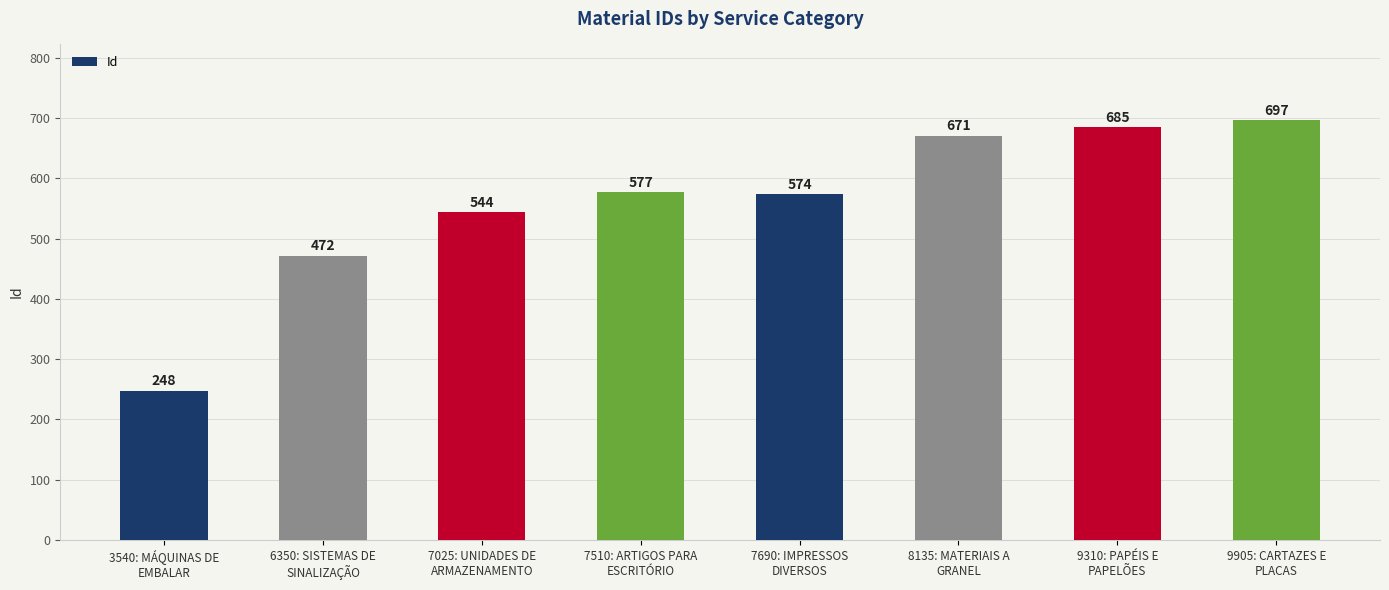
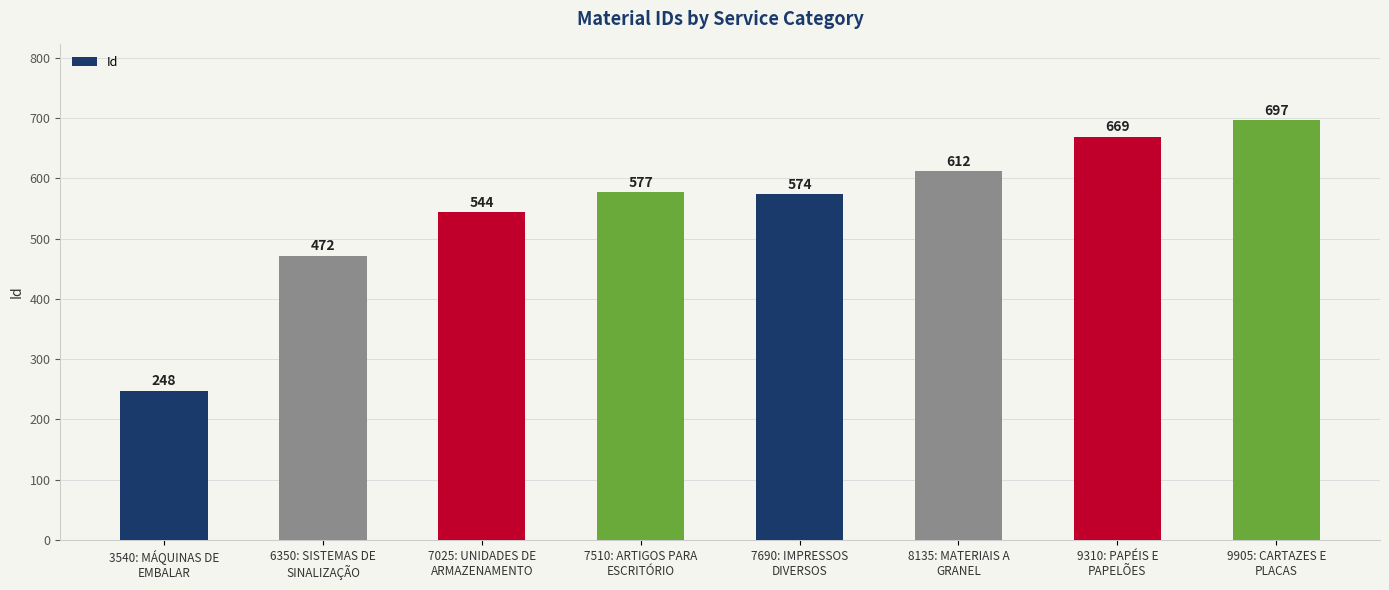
  {
    "3540: MÁQUINAS DE EMBALAR": 248,
    "6350: SISTEMAS DE SINALIZAÇÃO": 472,
    "7025: UNIDADES DE ARMAZENAMENTO": 544,
    "7510: ARTIGOS PARA ESCRITÓRIO": 577,
    "7690: IMPRESSOS DIVERSOS": 574,
-   "8135: MATERIAIS A GRANEL": 671,
-   "9310: PAPÉIS E PAPELÕES": 685,
+   "8135: MATERIAIS A GRANEL": 612,
+   "9310: PAPÉIS E PAPELÕES": 669,
    "9905: CARTAZES E PLACAS": 697
  }
